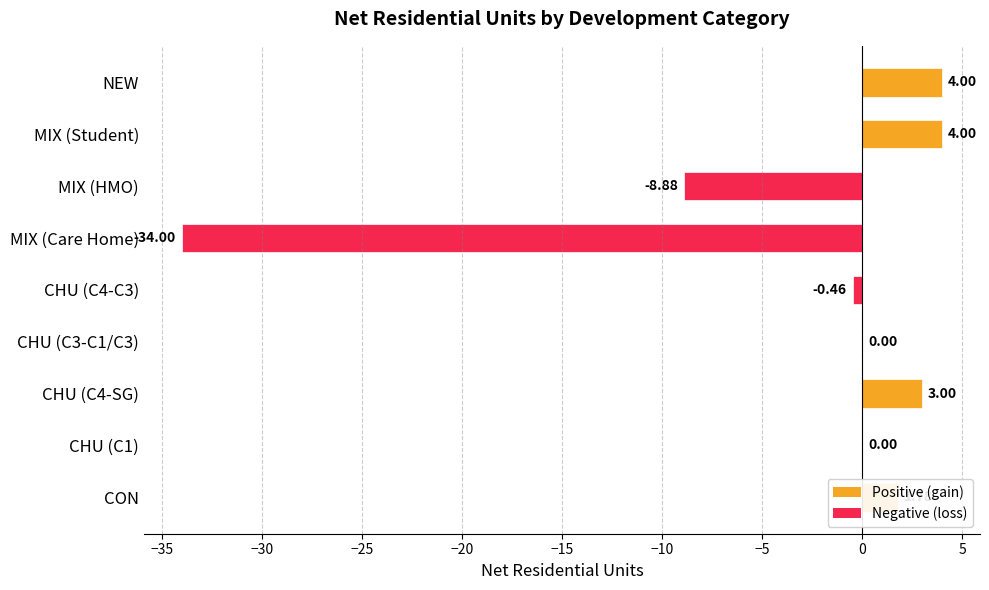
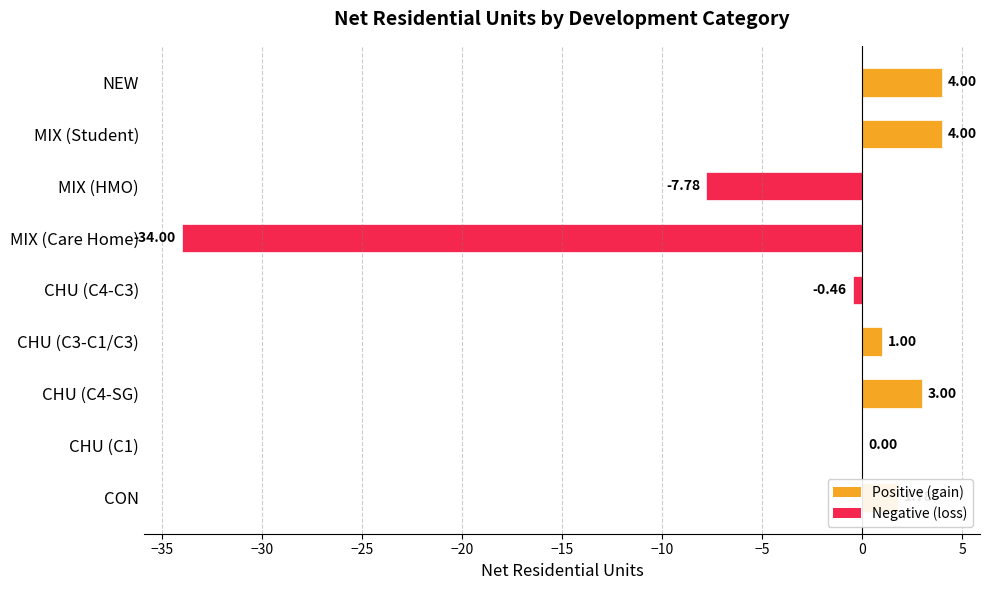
  {
    "NEW": 4.00,
    "MIX (Student)": 4.00,
-   "MIX (HMO)": -8.88,
+   "MIX (HMO)": -7.78,
    "MIX (Care Home)": -34.00,
    "CHU (C4-C3)": -0.46,
-   "CHU (C3-C1/C3)": 0.00,
+   "CHU (C3-C1/C3)": 1.00,
    "CHU (C4-SG)": 3.00,
    "CHU (C1)": 0.00
  }
